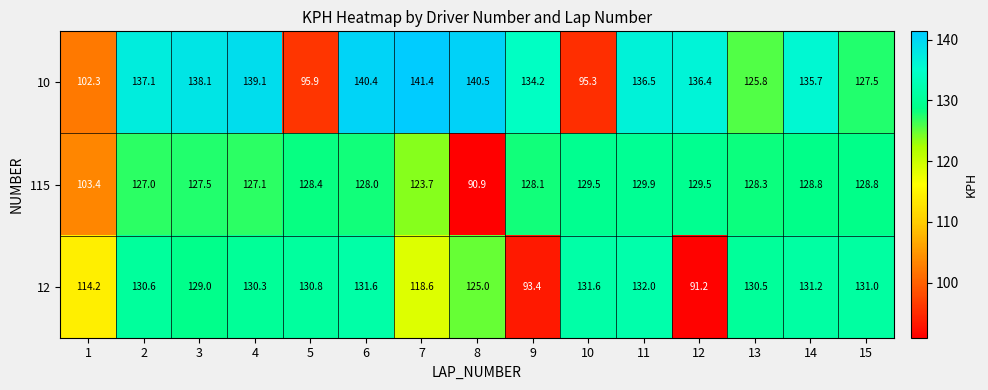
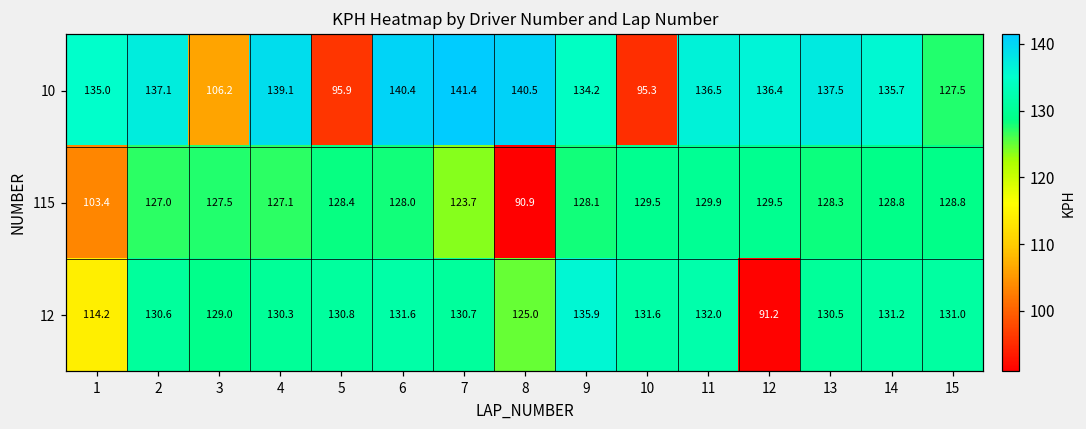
  {
    "10": {
-     "1": 102.3,
+     "1": 135.0,
      "2": 137.1,
-     "3": 138.1,
+     "3": 106.2,
      "4": 139.1,
      "5": 95.9,
      "6": 140.4,
      "7": 141.4,
      "8": 140.5,
      "9": 134.2,
      "10": 95.3,
      "11": 136.5,
      "12": 136.4,
-     "13": 125.8,
+     "13": 137.5,
      "14": 135.7,
      "15": 127.5
    },
    "115": {
      "1": 103.4,
      "2": 127.0,
      "3": 127.5,
      "4": 127.1,
      "5": 128.4,
      "6": 128.0,
      "7": 123.7,
      "8": 90.9,
      "9": 128.1,
      "10": 129.5,
      "11": 129.9,
      "12": 129.5,
      "13": 128.3,
      "14": 128.8,
      "15": 128.8
    },
    "12": {
      "1": 114.2,
      "2": 130.6,
      "3": 129.0,
      "4": 130.3,
      "5": 130.8,
      "6": 131.6,
-     "7": 118.6,
+     "7": 130.7,
      "8": 125.0,
-     "9": 93.4,
+     "9": 135.9,
      "10": 131.6,
      "11": 132.0,
      "12": 91.2,
      "13": 130.5,
      "14": 131.2,
      "15": 131.0
    }
  }
